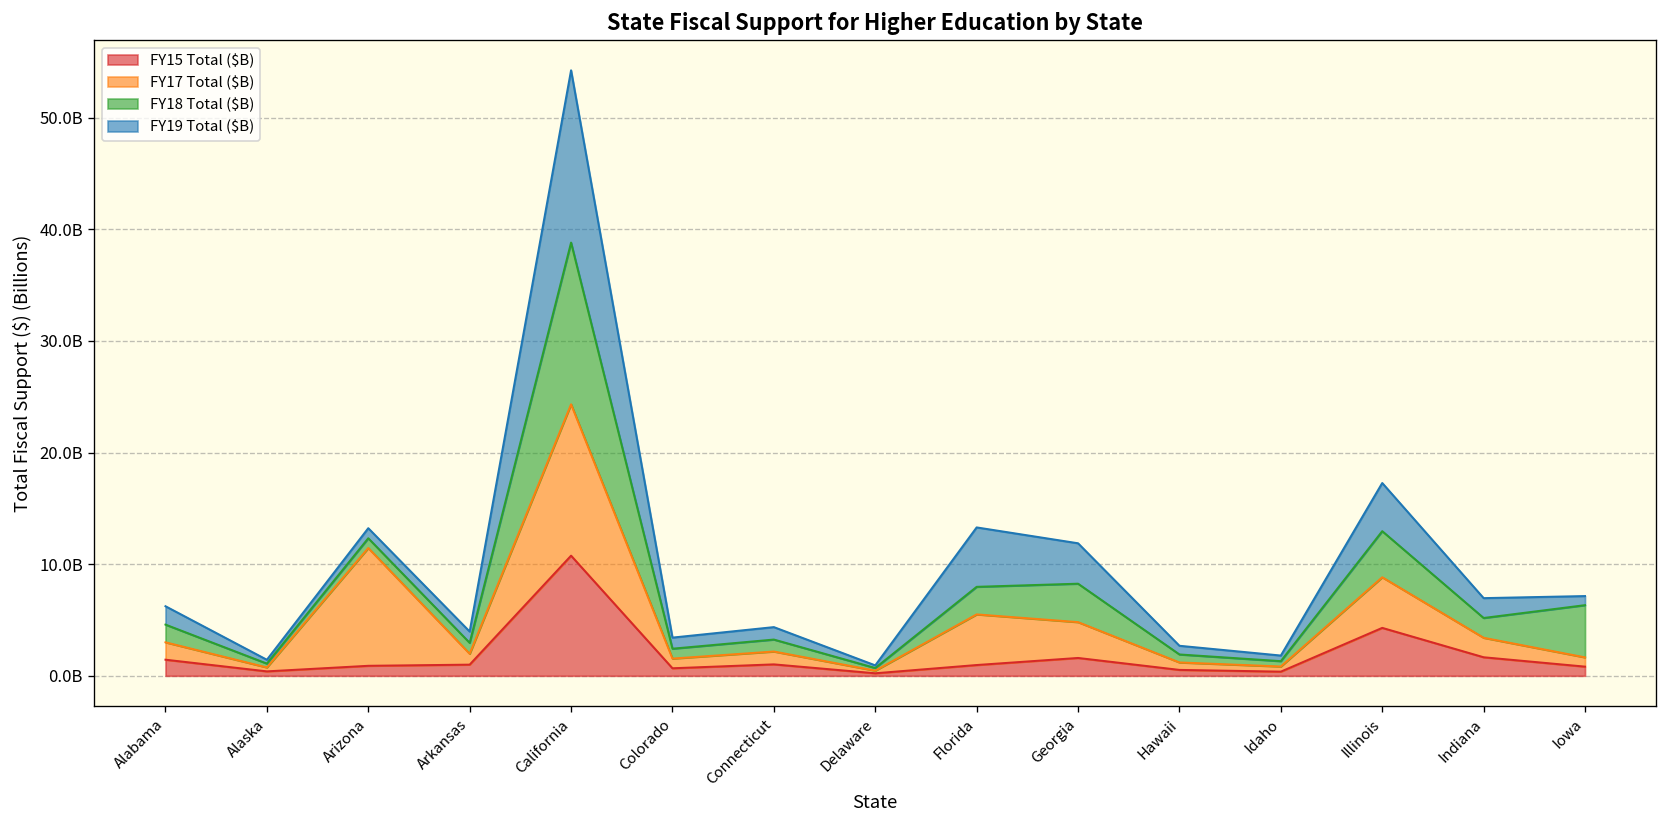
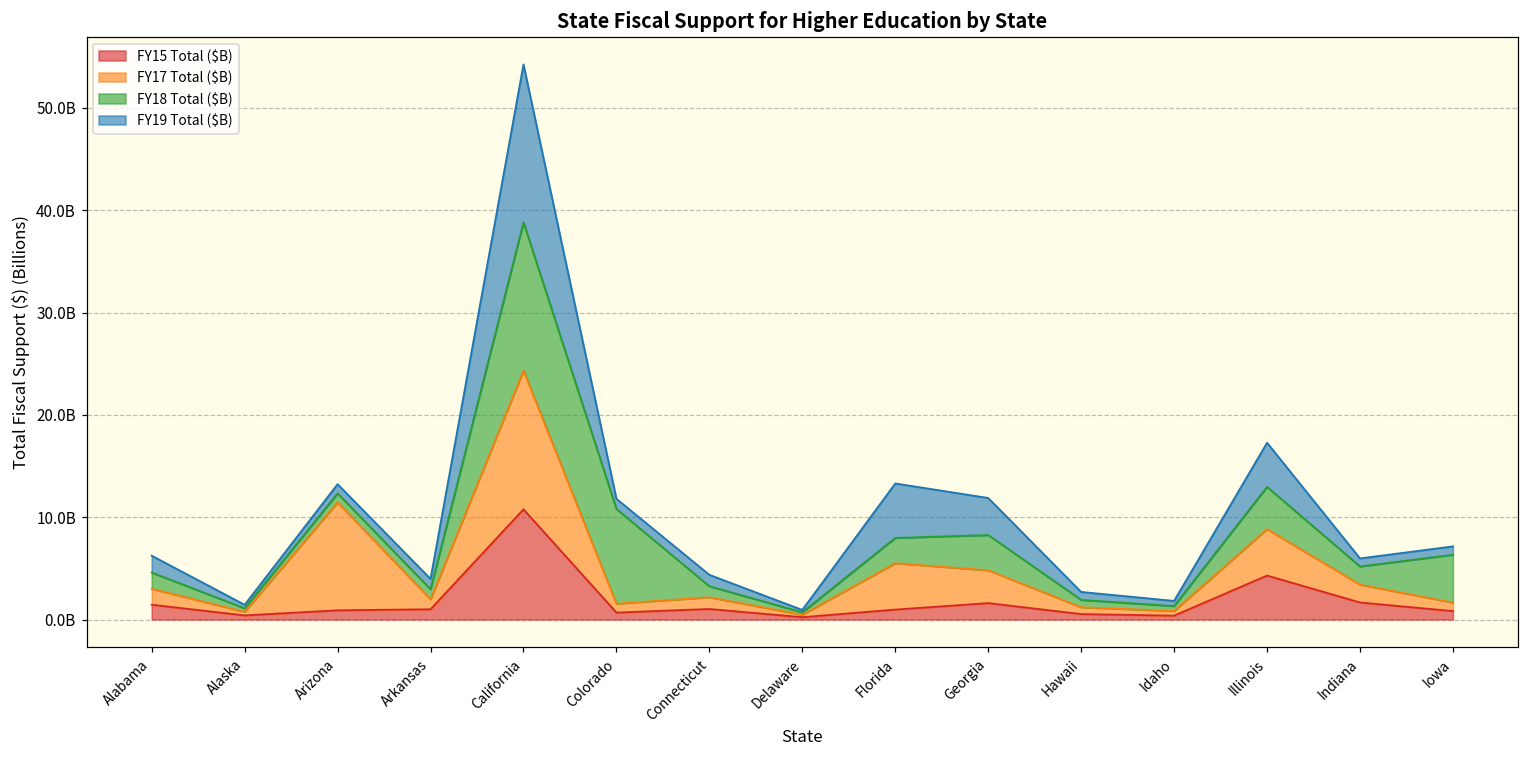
  {
    "FY15 Total ($B)": {
      "Alabama": 1000000000,
      "Alaska": 0,
      "Arizona": 1000000000,
      "Arkansas": 1000000000,
      "California": 11000000000,
      "Colorado": 1000000000,
      "Connecticut": 1000000000,
      "Florida": 1000000000,
      "Georgia": 2000000000,
      "Hawaii": 1000000000,
      "Idaho": 0,
      "Illinois": 4000000000,
      "Indiana": 2000000000,
      "Iowa": 1000000000
    },
    "FY17 Total ($B)": {
      "Alabama": 2000000000,
      "Alaska": 0,
      "Arizona": 11000000000,
      "Arkansas": 1000000000,
      "California": 14000000000,
      "Colorado": 1000000000,
      "Connecticut": 1000000000,
      "Florida": 5000000000,
      "Georgia": 3000000000,
      "Hawaii": 1000000000,
      "Idaho": 0,
      "Illinois": 5000000000,
      "Indiana": 2000000000,
      "Iowa": 1000000000
    },
    "FY18 Total ($B)": {
      "Alabama": 2000000000,
      "Alaska": 0,
      "Arizona": 1000000000,
      "Arkansas": 1000000000,
      "California": 14000000000,
-     "Colorado": 1000000000,
+     "Colorado": 9000000000,
      "Connecticut": 1000000000,
      "Florida": 2000000000,
      "Georgia": 3000000000,
      "Hawaii": 1000000000,
      "Idaho": 0,
      "Illinois": 4000000000,
      "Indiana": 2000000000,
      "Iowa": 5000000000
    },
    "FY19 Total ($B)": {
      "Alabama": 2000000000,
      "Alaska": 0,
      "Arizona": 1000000000,
      "Arkansas": 1000000000,
      "California": 15000000000,
      "Colorado": 1000000000,
      "Connecticut": 1000000000,
      "Florida": 5000000000,
      "Georgia": 4000000000,
      "Hawaii": 1000000000,
      "Idaho": 1000000000,
      "Illinois": 4000000000,
-     "Indiana": 2000000000,
+     "Indiana": 1000000000,
      "Iowa": 1000000000
    }
  }
